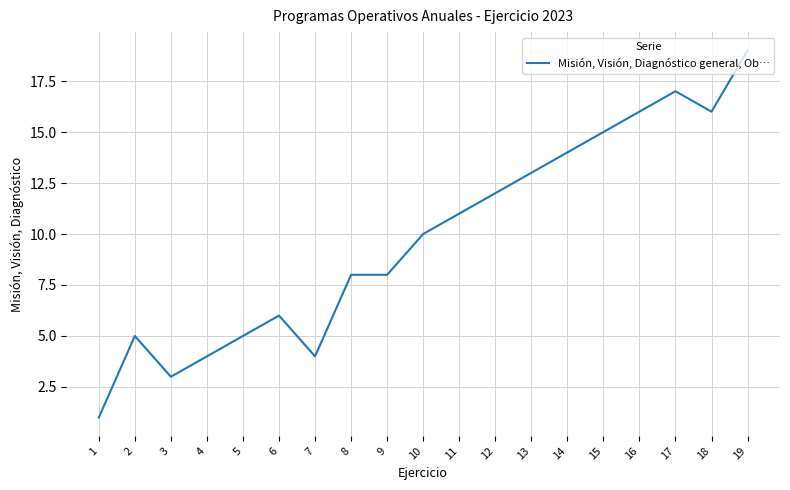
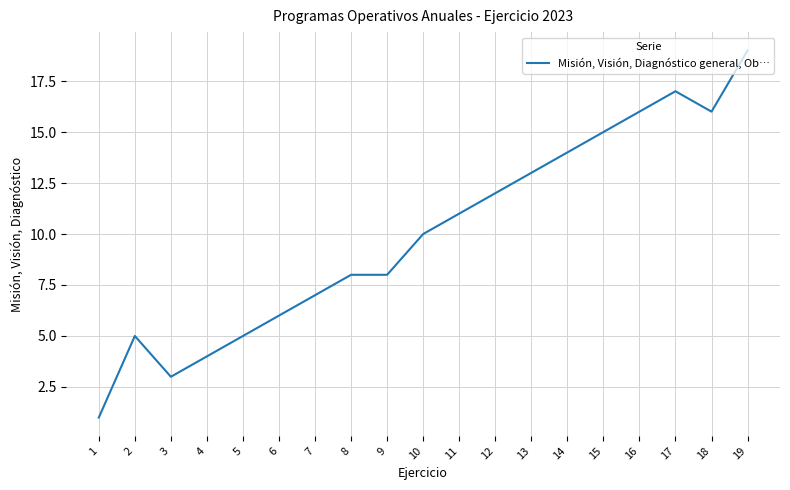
  {
    "1": 1,
    "2": 5,
    "3": 3,
    "4": 4,
    "5": 5,
    "6": 6,
-   "7": 4,
+   "7": 7,
    "8": 8,
    "9": 8,
    "10": 10,
    "11": 11,
    "12": 12,
    "13": 13,
    "14": 14,
    "15": 15,
    "16": 16,
    "17": 17,
    "18": 16
  }
